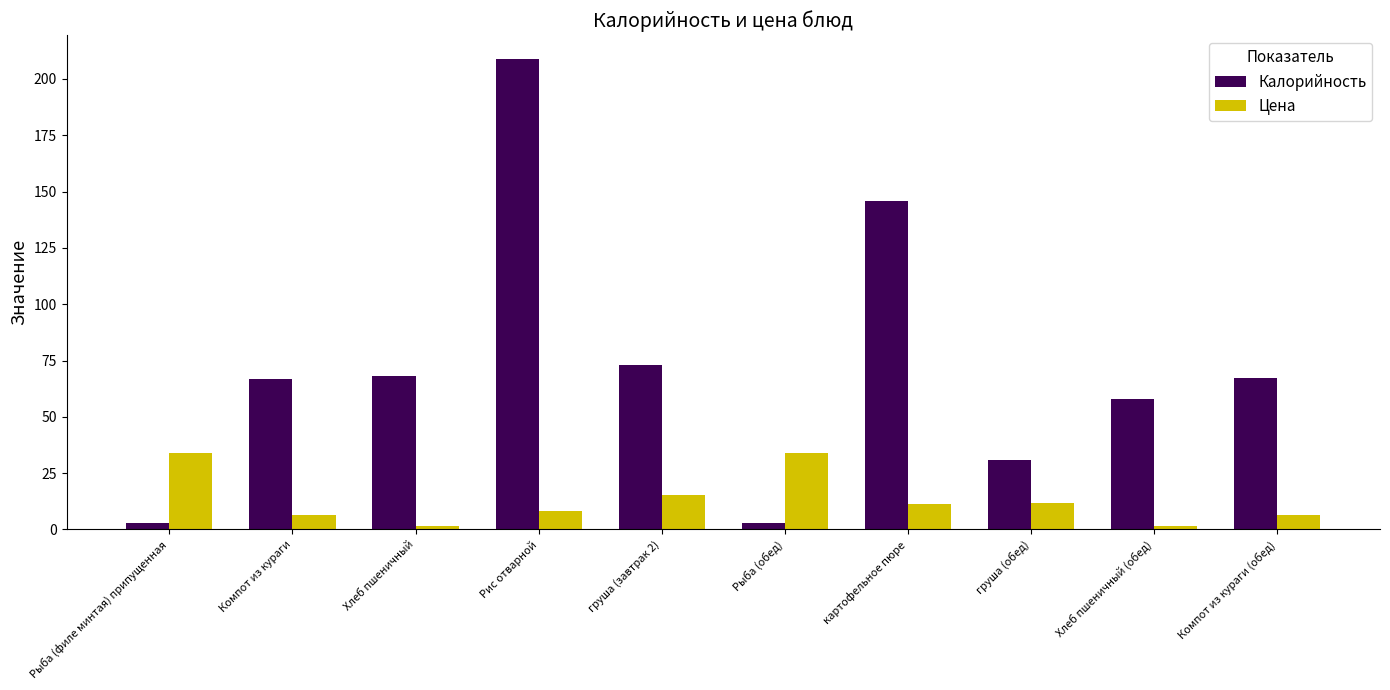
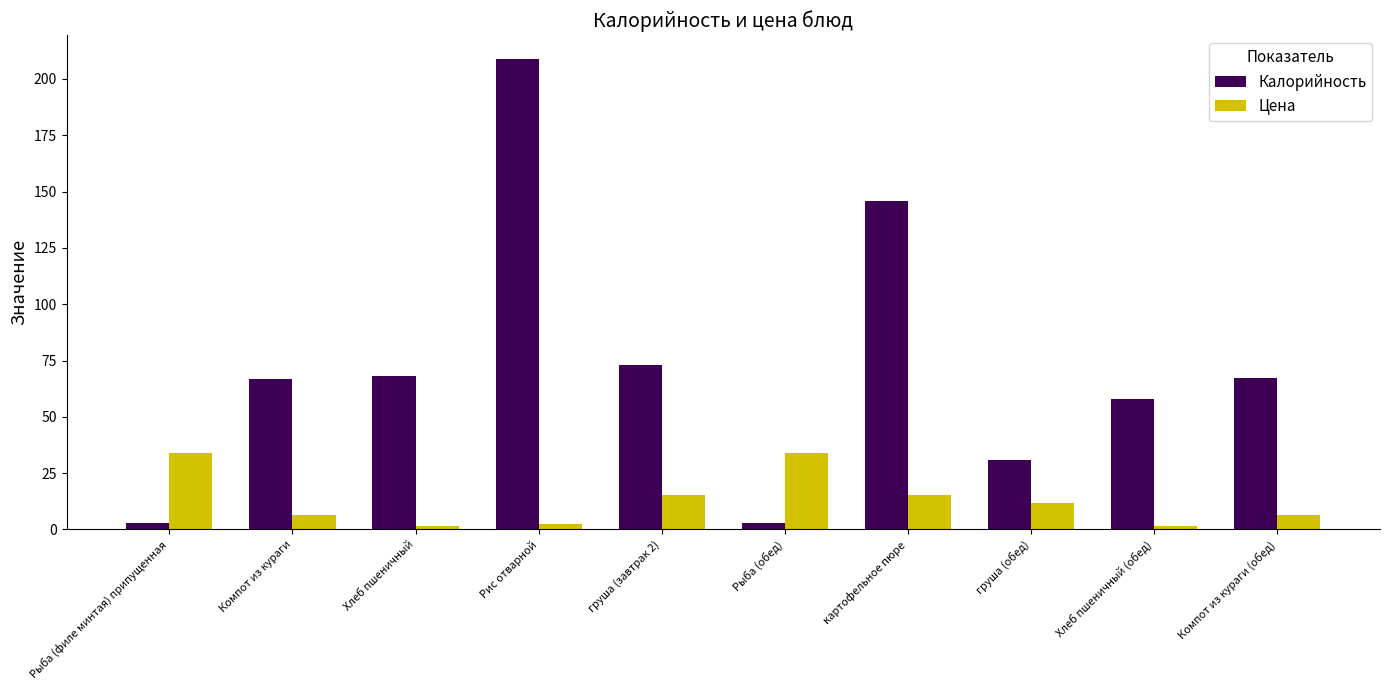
  {
    "Калорийность": {
      "Рыба (филе минтая) припущенная": 3,
      "Компот из кураги": 67,
      "Хлеб пшеничный": 68,
      "Рис отварной": 209,
      "груша (завтрак 2)": 73,
      "Рыба (обед)": 3,
      "картофельное пюре": 146,
      "груша (обед)": 31,
      "Хлеб пшеничный (обед)": 58,
      "Компот из кураги (обед)": 67
    },
    "Цена": {
      "Рыба (филе минтая) припущенная": 34,
      "Компот из кураги": 6,
      "Хлеб пшеничный": 2,
-     "Рис отварной": 8,
+     "Рис отварной": 2,
      "груша (завтрак 2)": 15,
      "Рыба (обед)": 34,
-     "картофельное пюре": 11,
+     "картофельное пюре": 15,
      "груша (обед)": 12,
      "Хлеб пшеничный (обед)": 2,
      "Компот из кураги (обед)": 6
    }
  }
